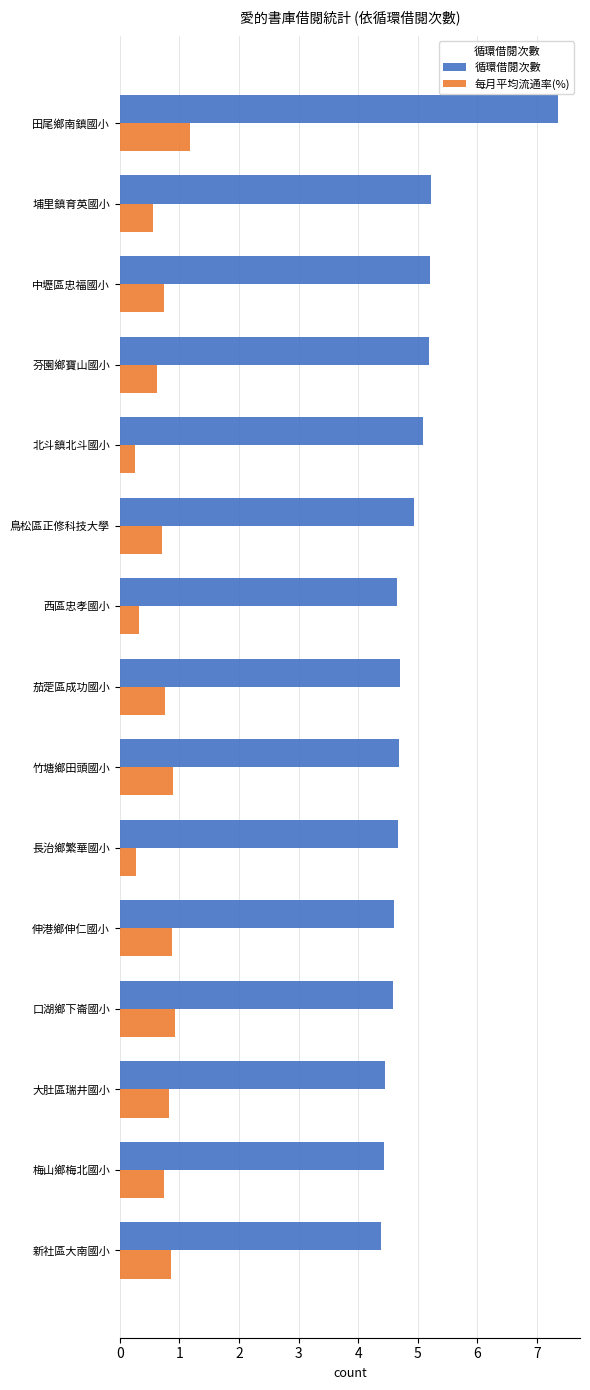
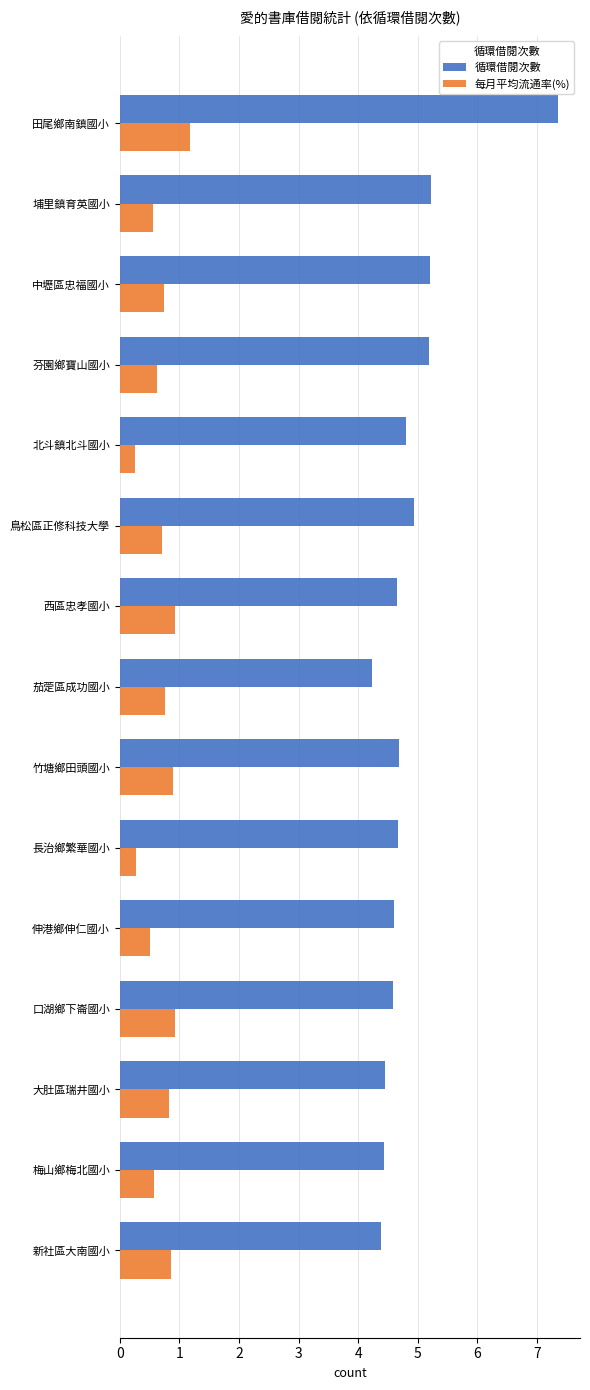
  {
    "循環借閱次數": {
      "田尾鄉南鎮國小": 7.4,
      "埔里鎮育英國小": 5.2,
      "中壢區忠福國小": 5.2,
      "芬園鄉寶山國小": 5.2,
-     "北斗鎮北斗國小": 5.1,
+     "北斗鎮北斗國小": 4.8,
      "鳥松區正修科技大學": 4.9,
      "西區忠孝國小": 4.7,
-     "茄萣區成功國小": 4.7,
+     "茄萣區成功國小": 4.2,
      "竹塘鄉田頭國小": 4.7,
      "長治鄉繁華國小": 4.7,
      "伸港鄉伸仁國小": 4.6,
      "口湖鄉下崙國小": 4.6,
      "大肚區瑞井國小": 4.5,
      "梅山鄉梅北國小": 4.4,
      "新社區大南國小": 4.4
    },
    "每月平均流通率(%)": {
      "田尾鄉南鎮國小": 1.2,
      "埔里鎮育英國小": 0.6,
      "中壢區忠福國小": 0.7,
      "芬園鄉寶山國小": 0.6,
      "北斗鎮北斗國小": 0.2,
      "鳥松區正修科技大學": 0.7,
-     "西區忠孝國小": 0.3,
+     "西區忠孝國小": 0.9,
      "茄萣區成功國小": 0.8,
      "竹塘鄉田頭國小": 0.9,
      "長治鄉繁華國小": 0.3,
-     "伸港鄉伸仁國小": 0.9,
+     "伸港鄉伸仁國小": 0.5,
      "口湖鄉下崙國小": 0.9,
      "大肚區瑞井國小": 0.8,
-     "梅山鄉梅北國小": 0.7,
+     "梅山鄉梅北國小": 0.6,
      "新社區大南國小": 0.9
    }
  }
